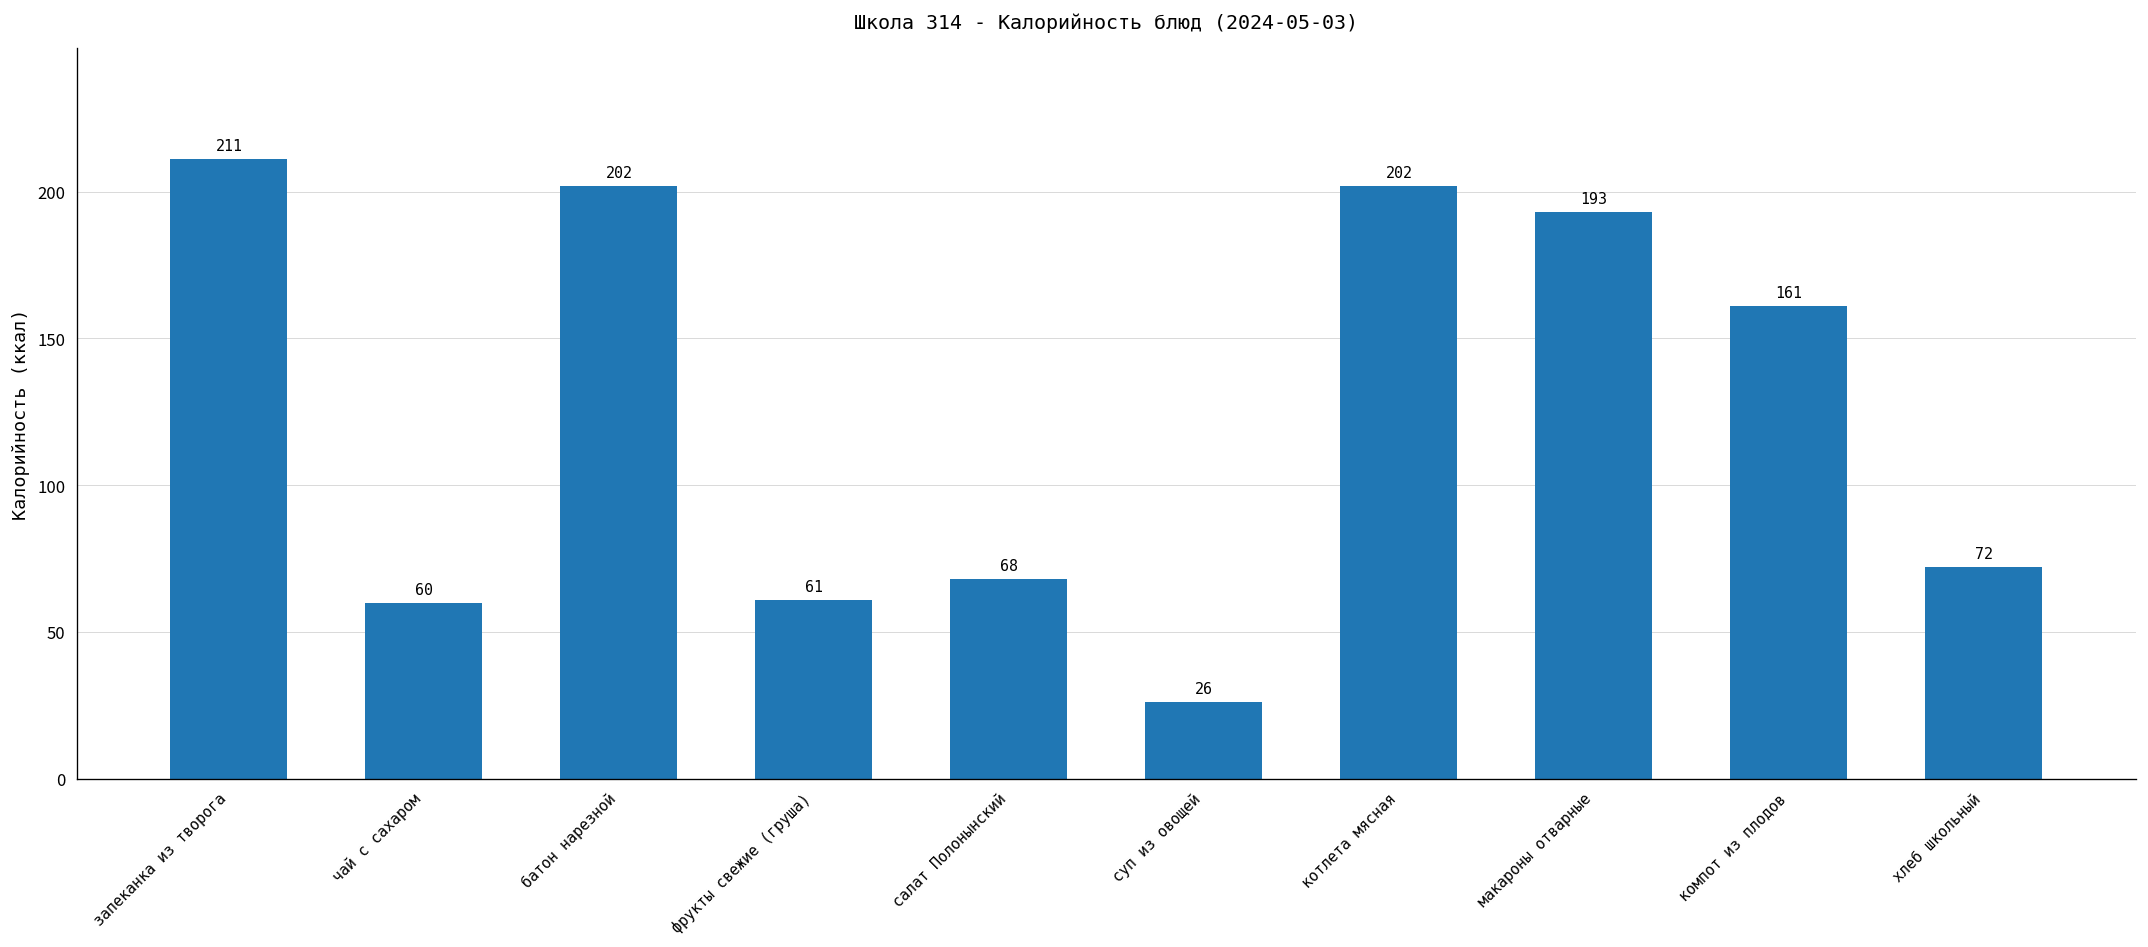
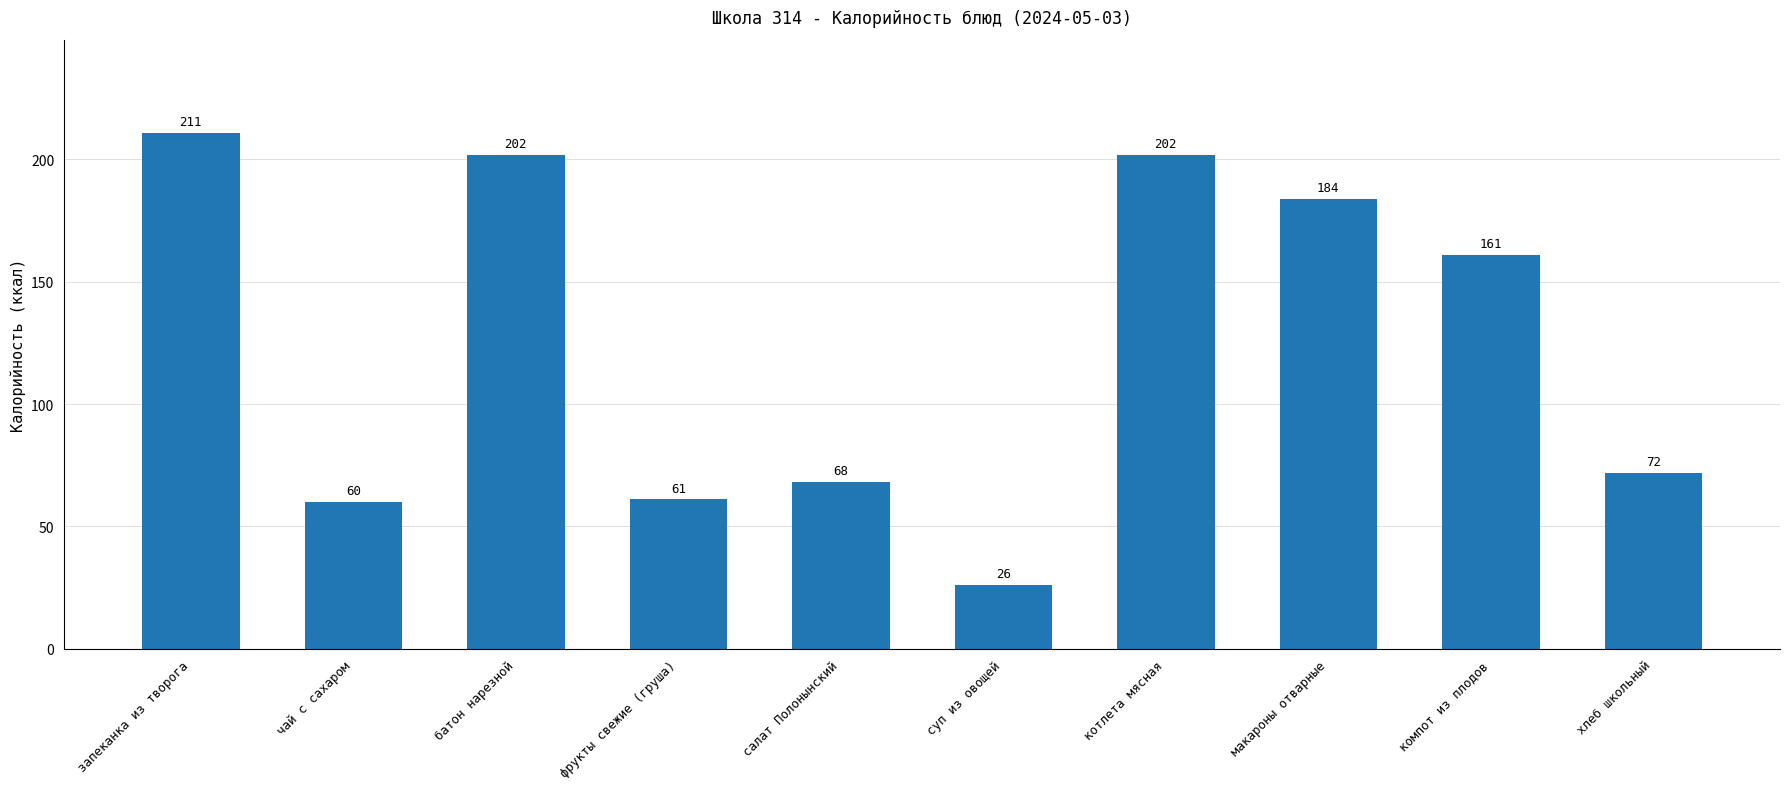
  {
    "запеканка из творога": 211,
    "чай с сахаром": 60,
    "батон нарезной": 202,
    "фрукты свежие (груша)": 61,
    "салат Полонынский": 68,
    "суп из овощей": 26,
    "котлета мясная": 202,
-   "макароны отварные": 193,
+   "макароны отварные": 184,
    "компот из плодов": 161,
    "хлеб школьный": 72
  }
